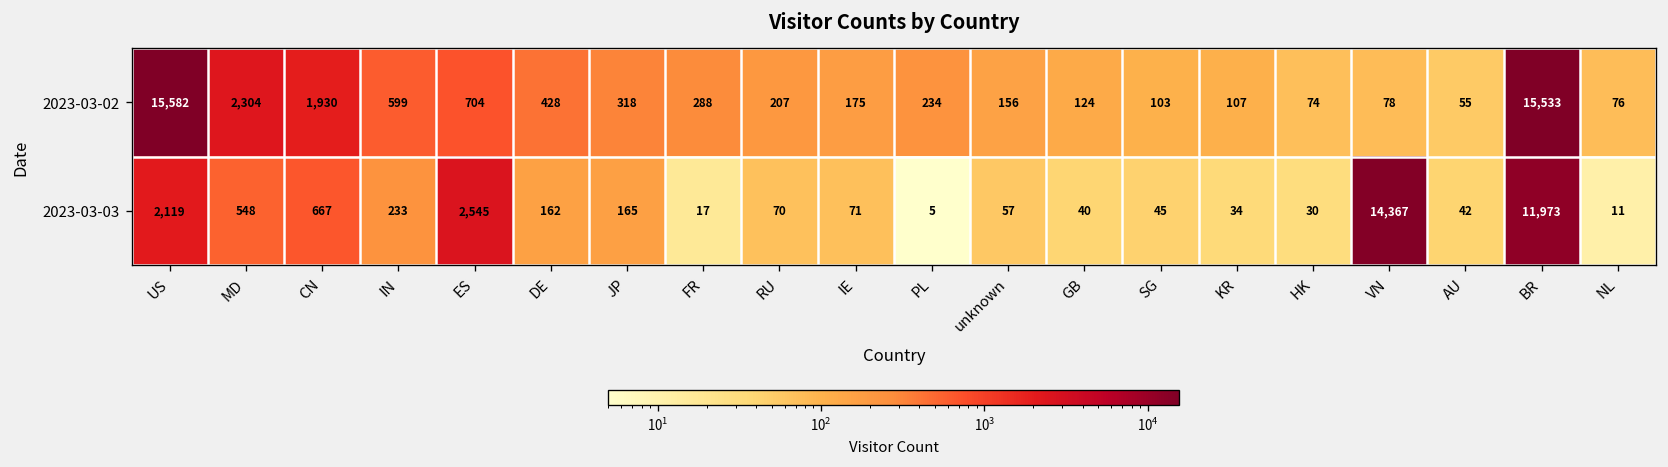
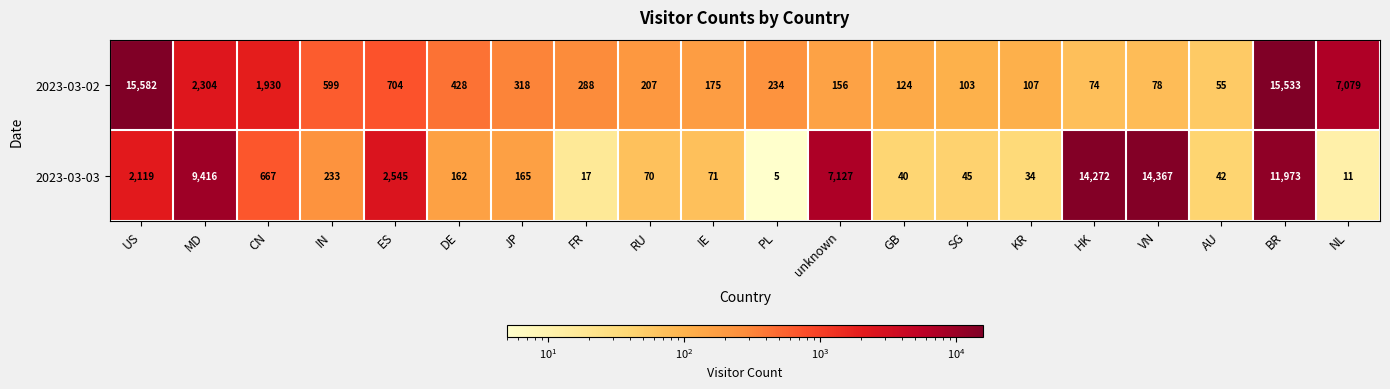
  {
    "2023-03-02": {
      "US": "15,582",
      "MD": "2,304",
      "CN": "1,930",
      "IN": "599",
      "ES": "704",
      "DE": "428",
      "JP": "318",
      "FR": "288",
      "RU": "207",
      "IE": "175",
      "PL": "234",
      "unknown": "156",
      "GB": "124",
      "SG": "103",
      "KR": "107",
      "HK": "74",
      "VN": "78",
      "AU": "55",
      "BR": "15,533",
-     "NL": "76"
+     "NL": "7,079"
    },
    "2023-03-03": {
      "US": "2,119",
-     "MD": "548",
+     "MD": "9,416",
      "CN": "667",
      "IN": "233",
      "ES": "2,545",
      "DE": "162",
      "JP": "165",
      "FR": "17",
      "RU": "70",
      "IE": "71",
      "PL": "5",
-     "unknown": "57",
+     "unknown": "7,127",
      "GB": "40",
      "SG": "45",
      "KR": "34",
-     "HK": "30",
+     "HK": "14,272",
      "VN": "14,367",
      "AU": "42",
      "BR": "11,973",
      "NL": "11"
    }
  }
